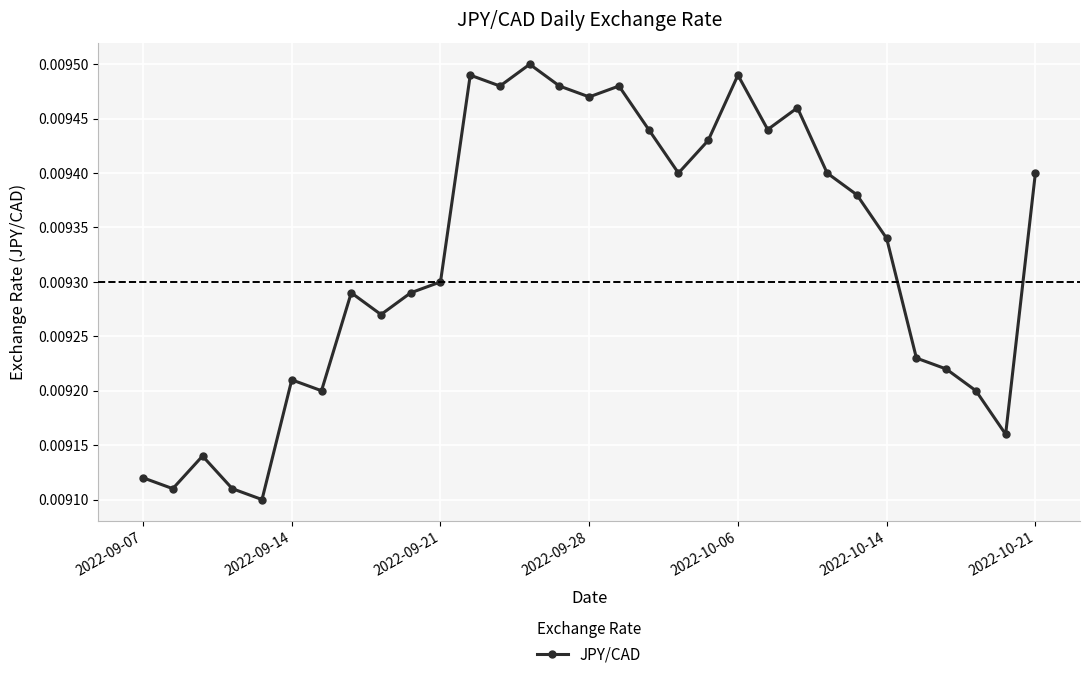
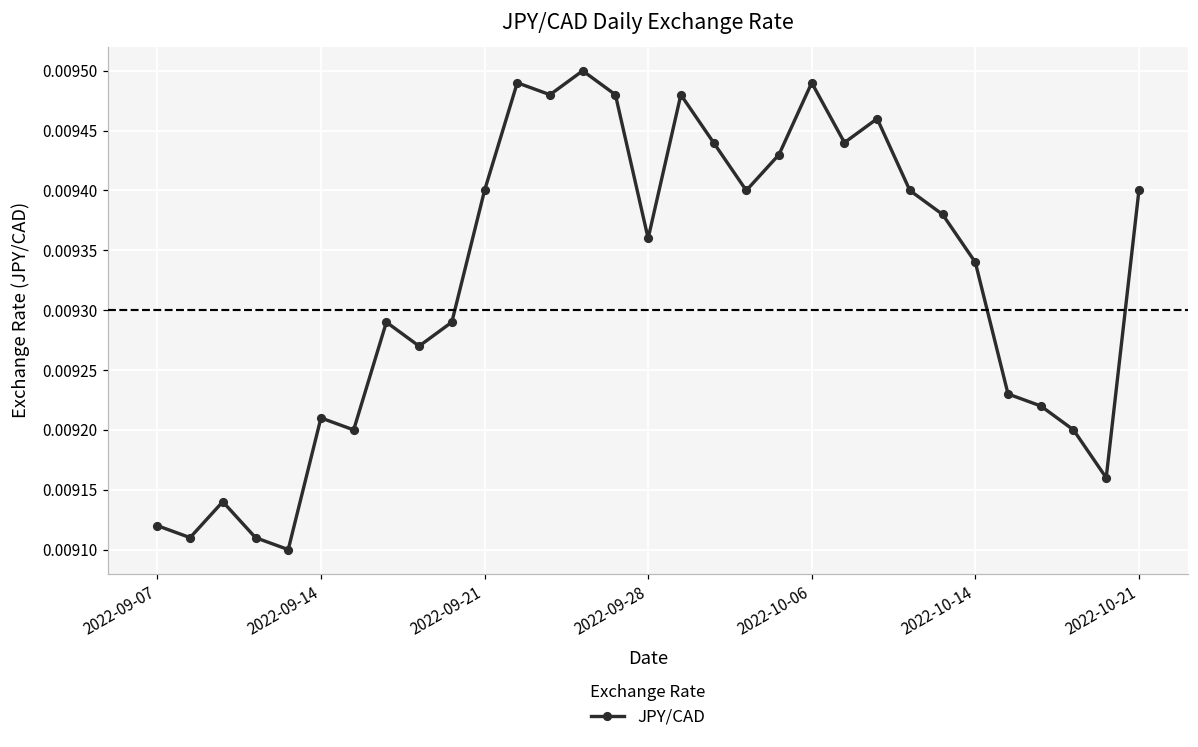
  {
    "2022-09-07": 0.00912,
    "2022-09-14": 0.00921,
-   "2022-09-21": 0.0093,
-   "2022-09-28": 0.00947,
+   "2022-09-21": 0.0094,
+   "2022-09-28": 0.00936,
    "2022-10-06": 0.00949,
    "2022-10-14": 0.00934,
    "2022-10-21": 0.00940
  }
